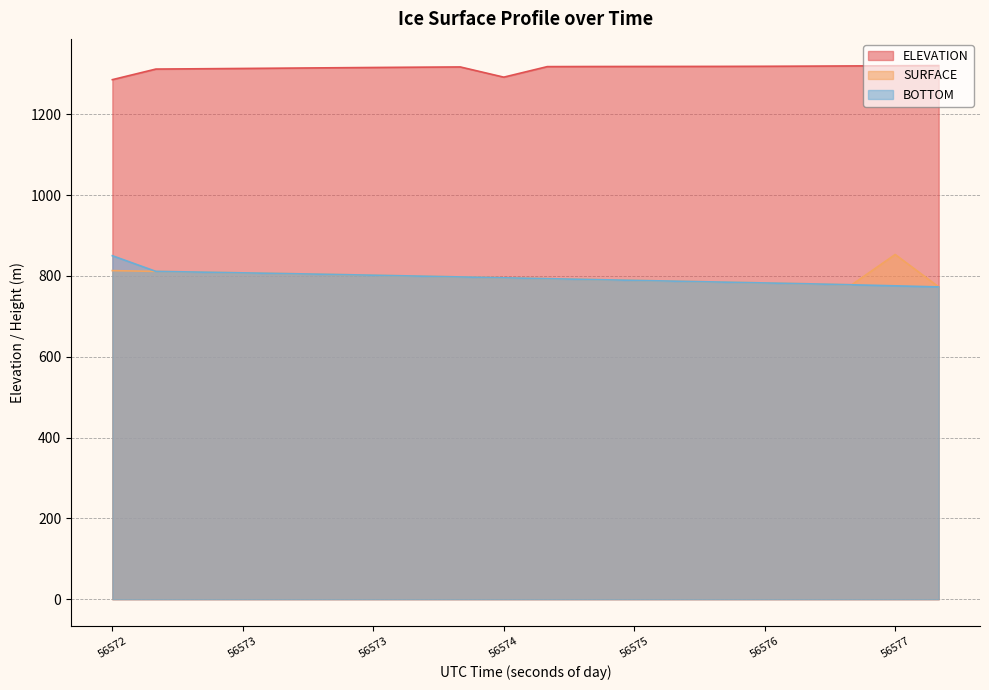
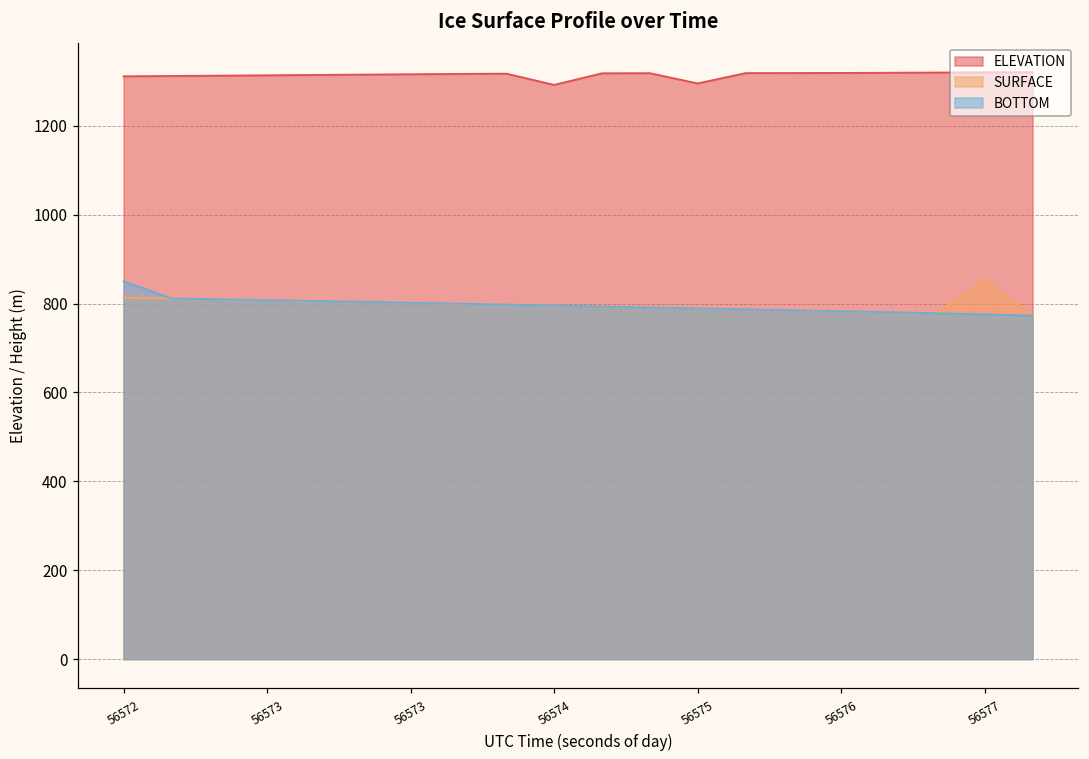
  {
    "ELEVATION": {
-     "56572": 1290,
+     "56572": 1310,
      "56574": 1290,
-     "56575": 1320,
+     "56575": 1300,
      "56576": 1320
    },
    "SURFACE": {
      "56572": 810,
      "56577": 850
    },
    "BOTTOM": {
      "56572": 850,
      "56577": 780
    }
  }
